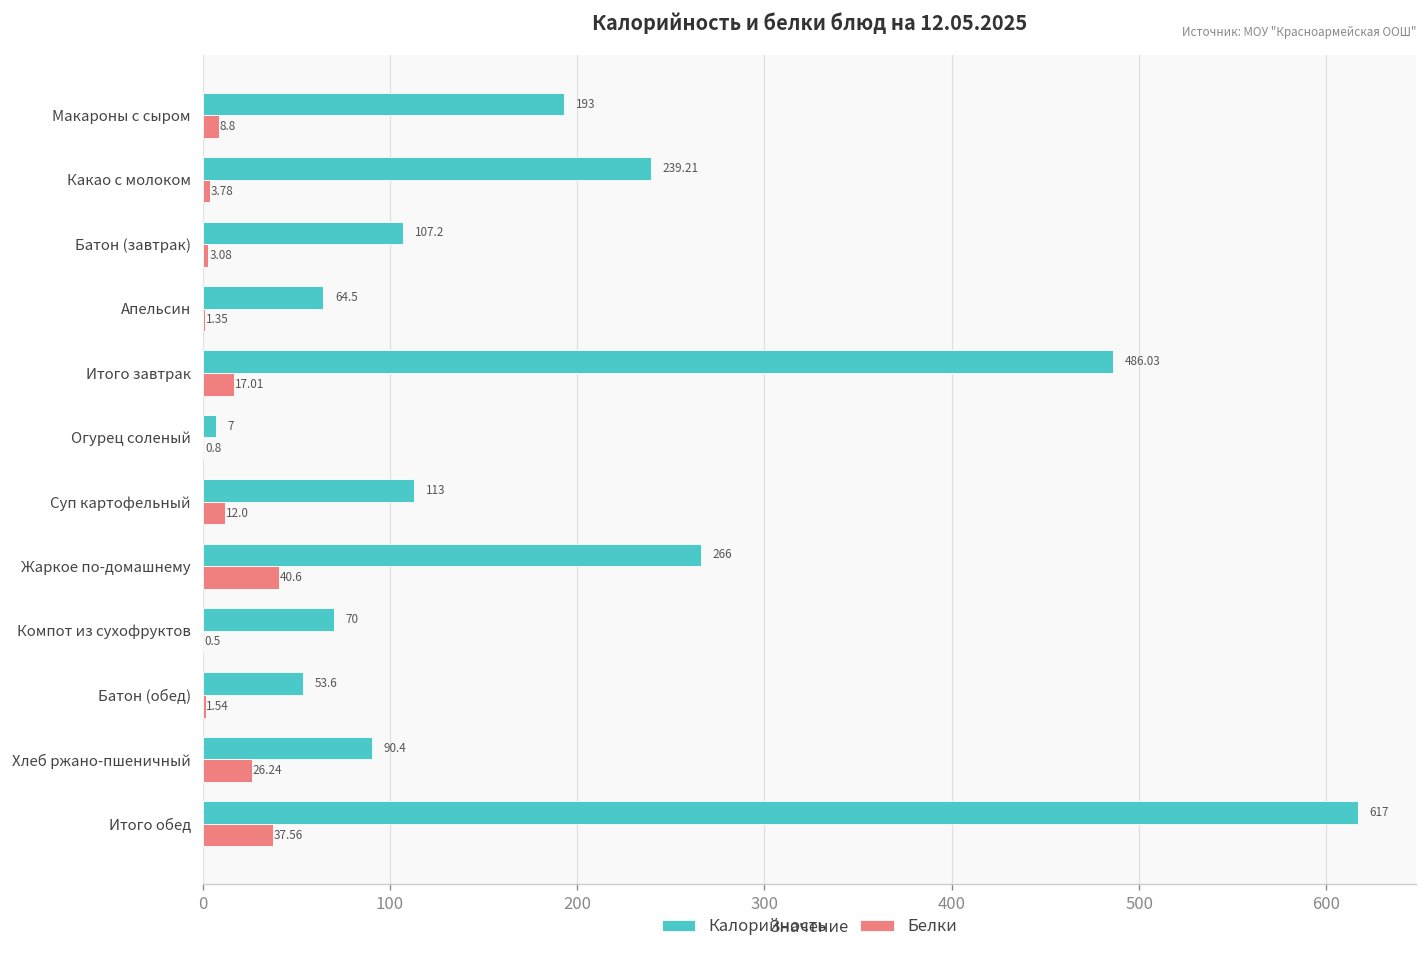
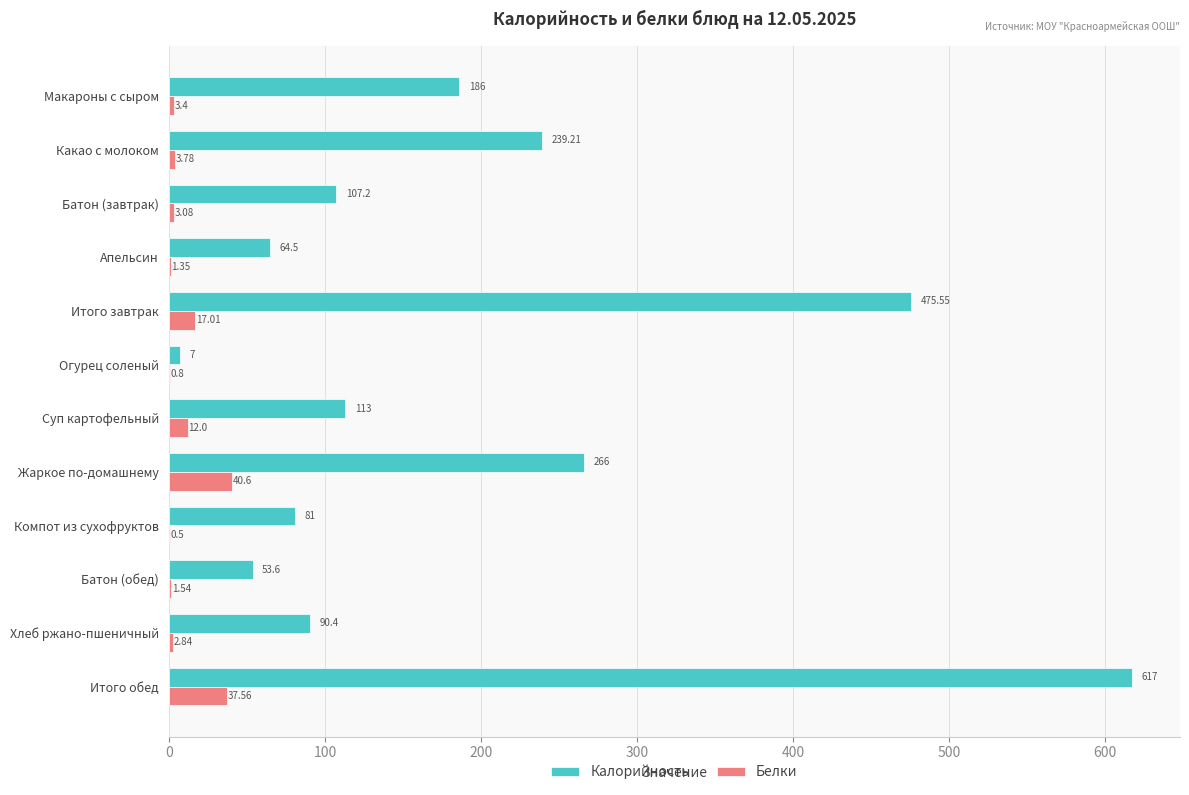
  {
    "Калорийность": {
-     "Макароны с сыром": 193,
+     "Макароны с сыром": 186,
      "Какао с молоком": 239.21,
      "Батон (завтрак)": 107.2,
      "Апельсин": 64.5,
-     "Итого завтрак": 486.03,
+     "Итого завтрак": 475.55,
      "Огурец соленый": 7,
      "Суп картофельный": 113,
      "Жаркое по-домашнему": 266,
-     "Компот из сухофруктов": 70,
+     "Компот из сухофруктов": 81,
      "Батон (обед)": 53.6,
      "Хлеб ржано-пшеничный": 90.4,
      "Итого обед": 617
    },
    "Белки": {
-     "Макароны с сыром": 8.8,
+     "Макароны с сыром": 3.4,
      "Какао с молоком": 3.78,
      "Батон (завтрак)": 3.08,
      "Апельсин": 1.35,
      "Итого завтрак": 17.01,
      "Огурец соленый": 0.8,
      "Суп картофельный": 12.0,
      "Жаркое по-домашнему": 40.6,
      "Компот из сухофруктов": 0.5,
      "Батон (обед)": 1.54,
-     "Хлеб ржано-пшеничный": 26.24,
+     "Хлеб ржано-пшеничный": 2.84,
      "Итого обед": 37.56
    }
  }
